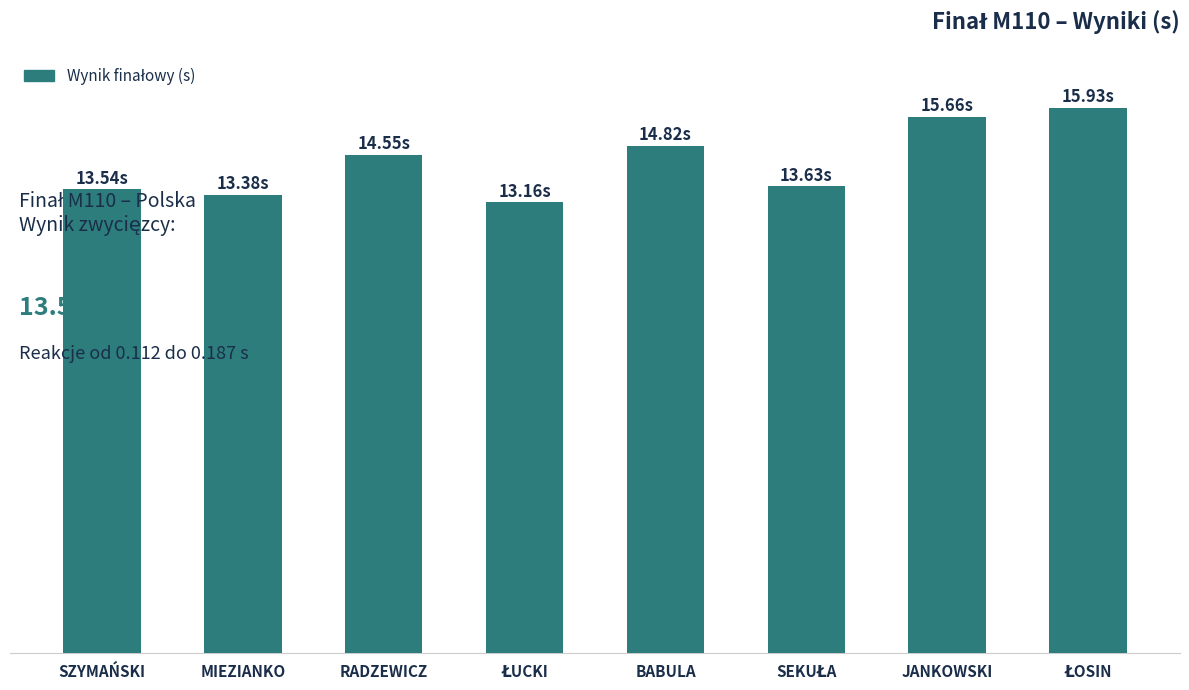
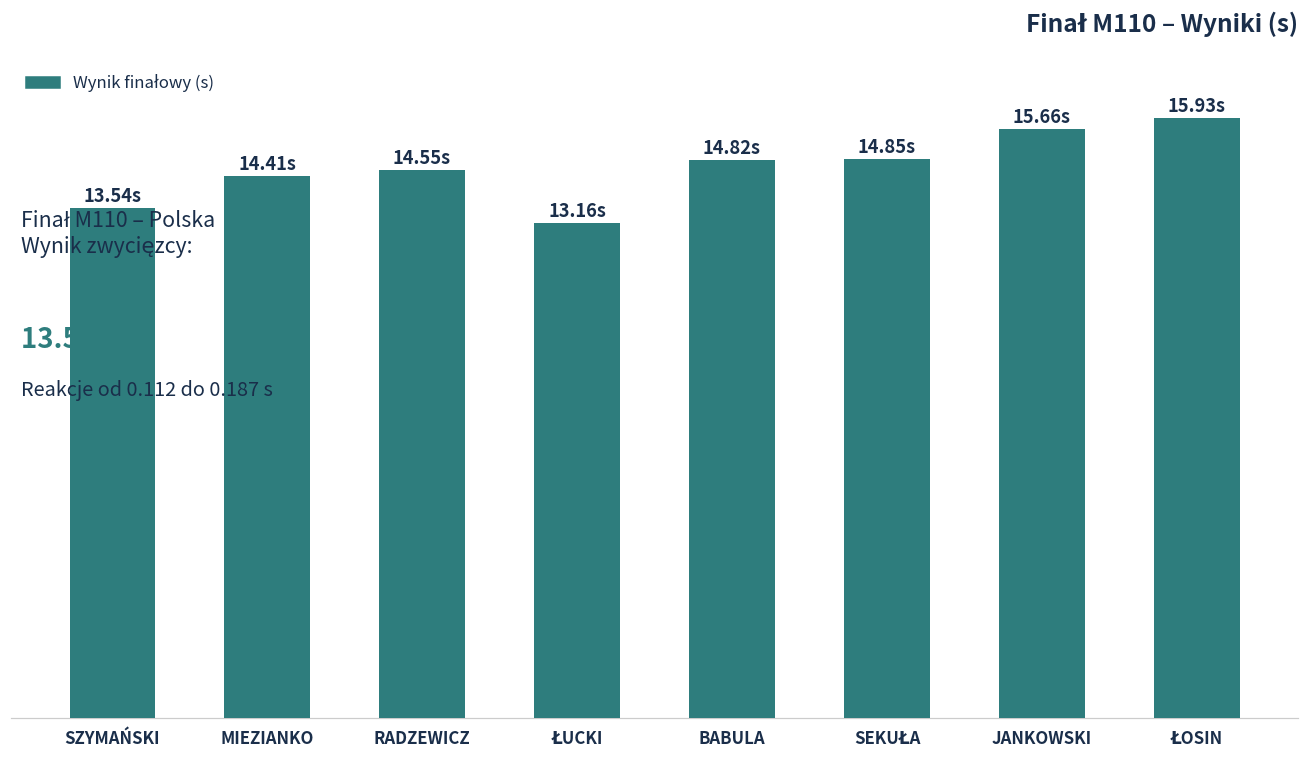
  {
    "SZYMAŃSKI": "13.54s",
-   "MIEZIANKO": "13.38s",
+   "MIEZIANKO": "14.41s",
    "RADZEWICZ": "14.55s",
    "ŁUCKI": "13.16s",
    "BABULA": "14.82s",
-   "SEKUŁA": "13.63s",
+   "SEKUŁA": "14.85s",
    "JANKOWSKI": "15.66s",
    "ŁOSIN": "15.93s"
  }
